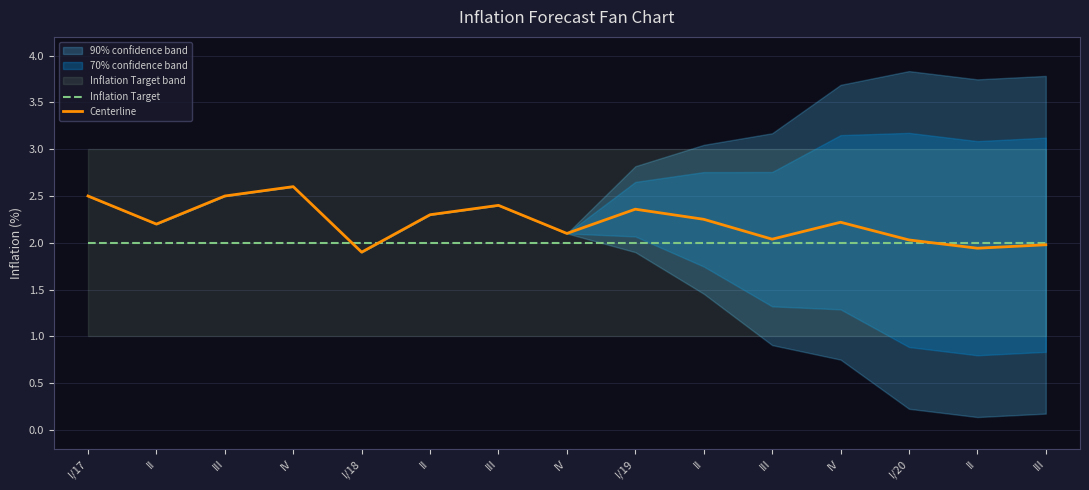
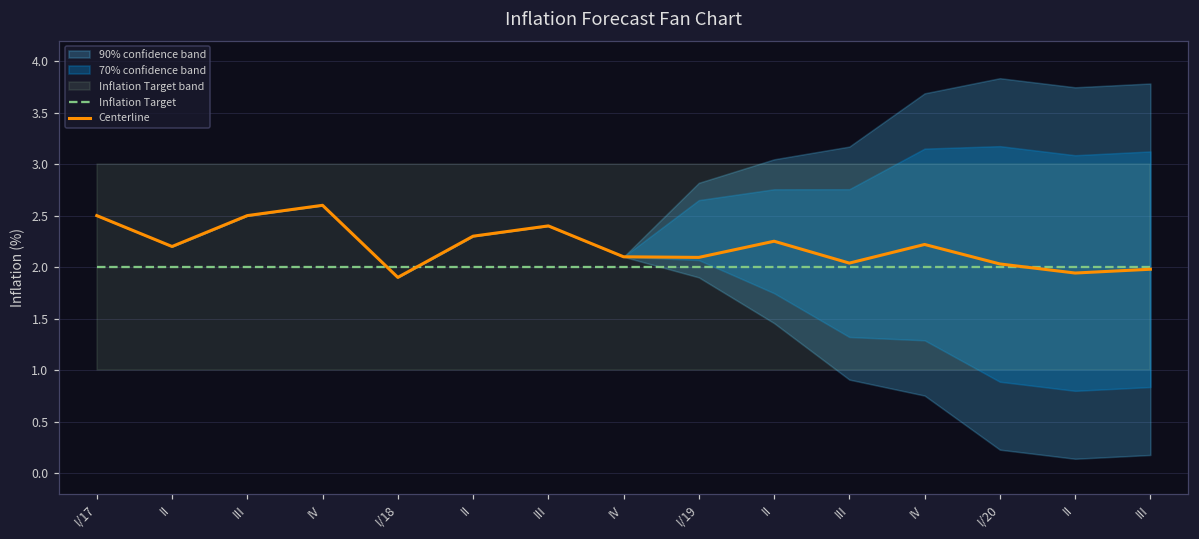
  {
    "Centerline": {
-     "I/19": 2.4,
+     "I/19": 2.1,
      "I/20": 2.0
    }
  }
